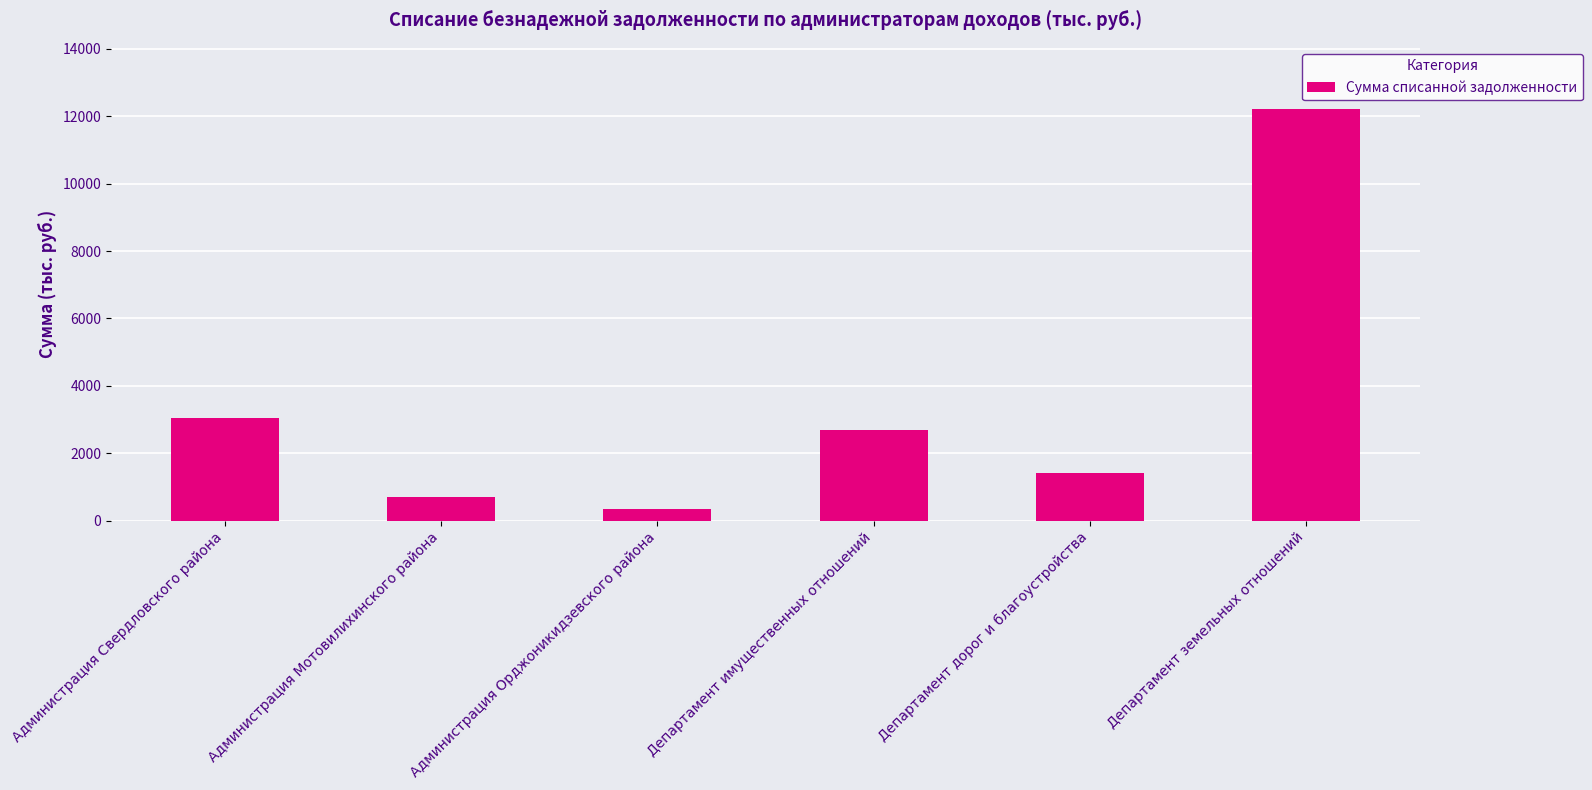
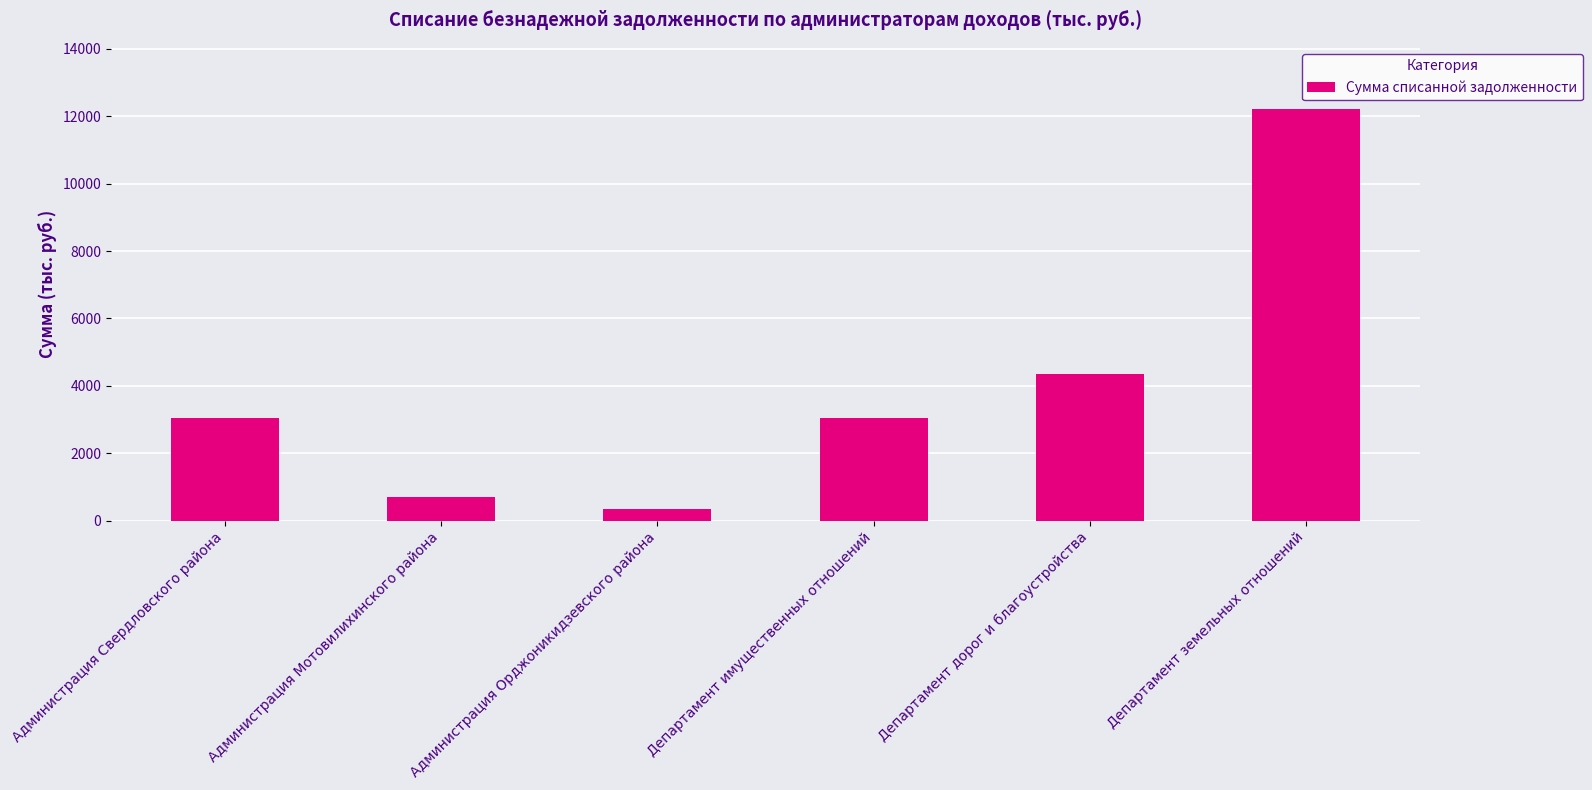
  {
    "Администрация Свердловского района": 3000,
    "Администрация Мотовилихинского района": 700,
    "Администрация Орджоникидзевского района": 400,
-   "Департамент имущественных отношений": 2700,
-   "Департамент дорог и благоустройства": 1400,
+   "Департамент имущественных отношений": 3000,
+   "Департамент дорог и благоустройства": 4300,
    "Департамент земельных отношений": 12200
  }
